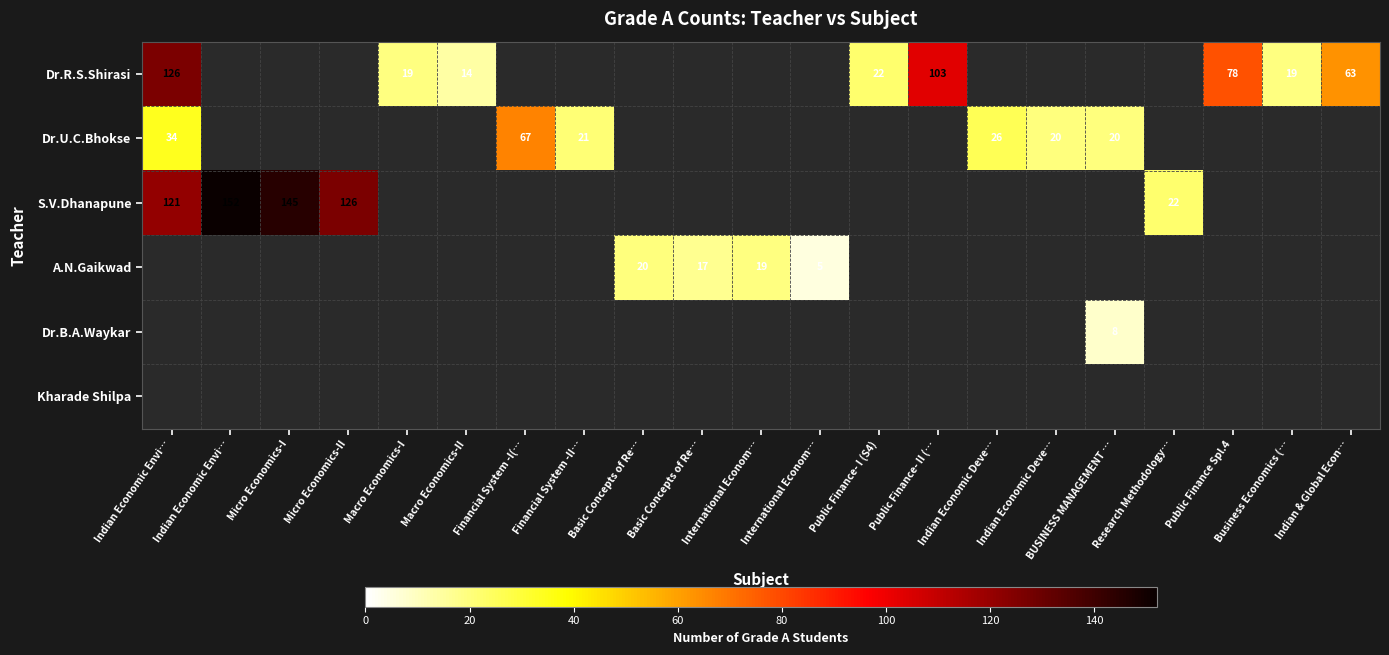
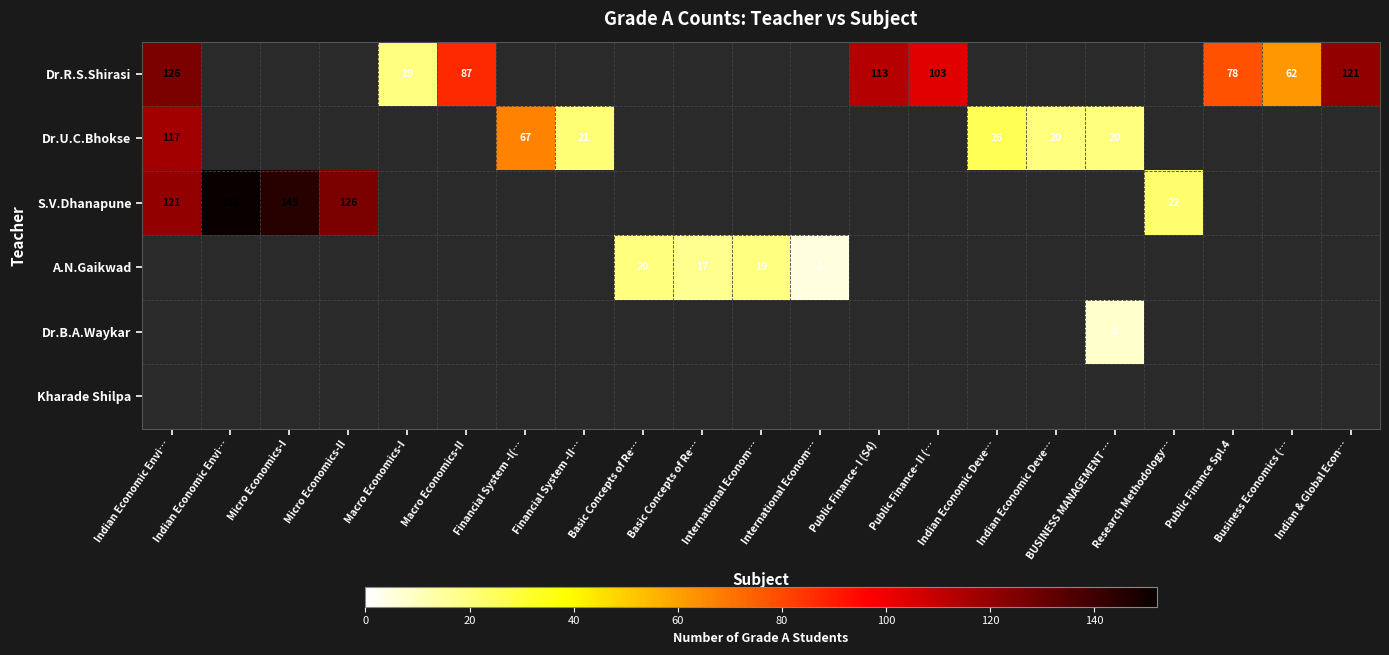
  {
    "Dr.R.S.Shirasi": {
      "Indian Economic Envi…": 126,
      "Macro Economics-I": 19,
-     "Macro Economics-II": 14,
-     "Public Finance- I (S4)": 22,
+     "Macro Economics-II": 87,
+     "Public Finance- I (S4)": 113,
      "Public Finance- II (…": 103,
      "Public Finance Spl.4": 78,
-     "Business Economics (…": 19,
-     "Indian & Global Econ…": 63
+     "Business Economics (…": 62,
+     "Indian & Global Econ…": 121
    },
    "Dr.U.C.Bhokse": {
-     "Indian Economic Envi…": 34,
+     "Indian Economic Envi…": 117,
      "Financial System -I(…": 67,
      "Financial System -II…": 21,
      "BUSINESS MANAGEMENT …": 20
    },
    "S.V.Dhanapune": {
      "Micro Economics-II": 126,
      "Research Methodology…": 22
    },
    "Dr.B.A.Waykar": {
      "BUSINESS MANAGEMENT …": 8
    }
  }
